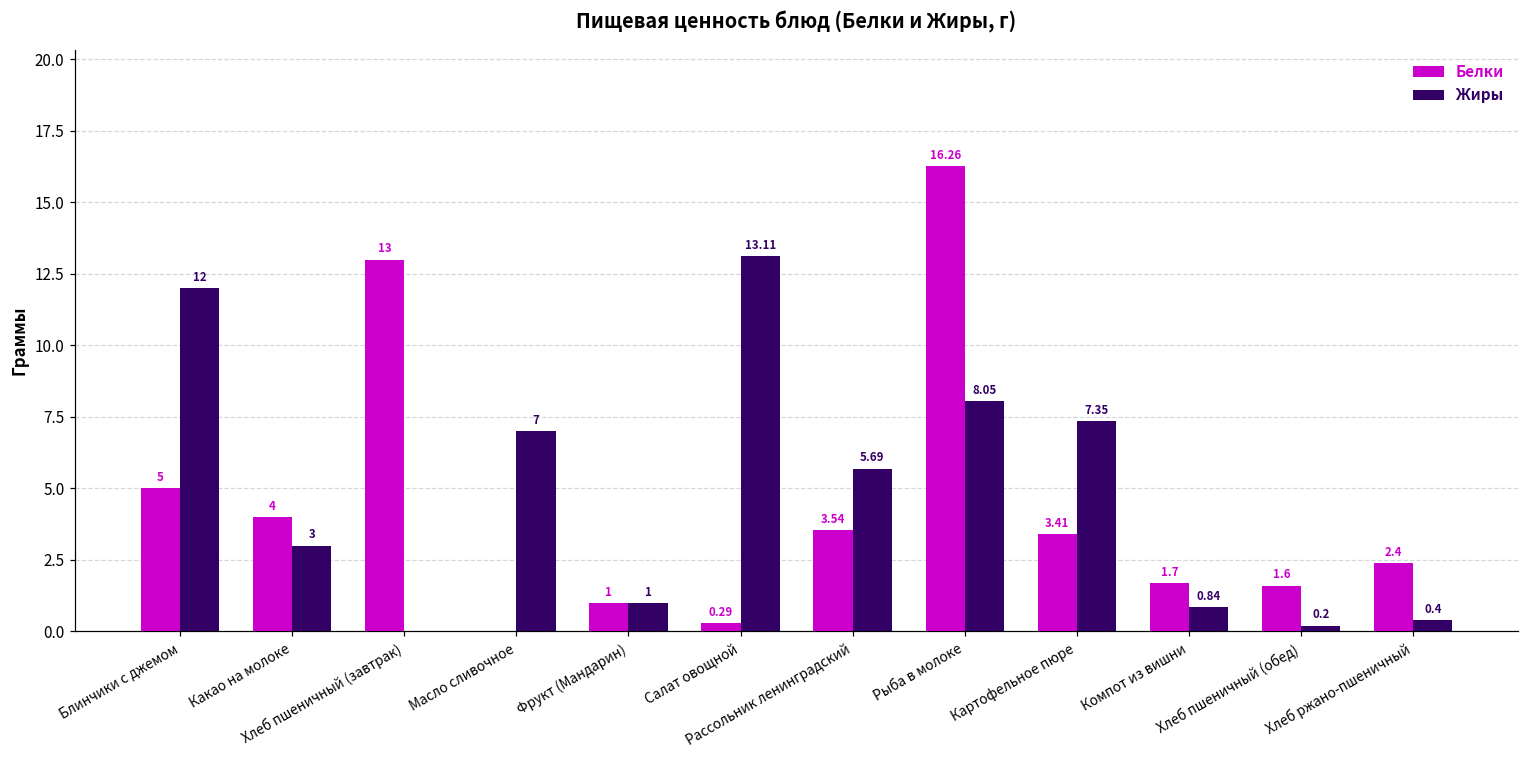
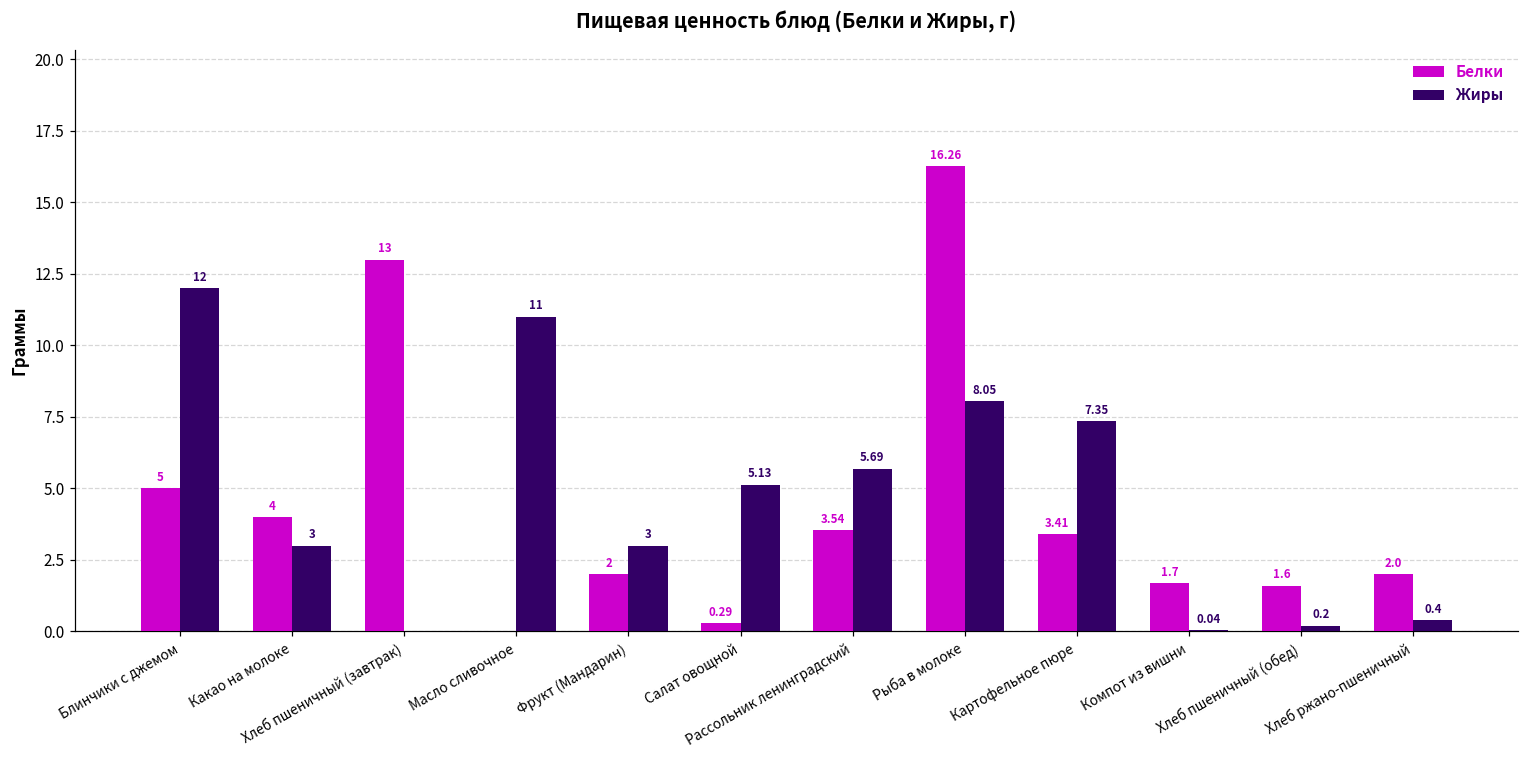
  {
    "Белки": {
      "Блинчики с джемом": 5,
      "Какао на молоке": 4,
      "Хлеб пшеничный (завтрак)": 13,
-     "Фрукт (Мандарин)": 1,
+     "Фрукт (Мандарин)": 2,
      "Салат овощной": 0.29,
      "Рассольник ленинградский": 3.54,
      "Рыба в молоке": 16.26,
      "Картофельное пюре": 3.41,
      "Компот из вишни": 1.7,
      "Хлеб пшеничный (обед)": 1.6,
-     "Хлеб ржано-пшеничный": 2.4
+     "Хлеб ржано-пшеничный": 2.0
    },
    "Жиры": {
      "Блинчики с джемом": 12,
      "Какао на молоке": 3,
-     "Масло сливочное": 7,
-     "Фрукт (Мандарин)": 1,
-     "Салат овощной": 13.11,
+     "Масло сливочное": 11,
+     "Фрукт (Мандарин)": 3,
+     "Салат овощной": 5.13,
      "Рассольник ленинградский": 5.69,
      "Рыба в молоке": 8.05,
      "Картофельное пюре": 7.35,
-     "Компот из вишни": 0.84,
+     "Компот из вишни": 0.04,
      "Хлеб пшеничный (обед)": 0.2,
      "Хлеб ржано-пшеничный": 0.4
    }
  }
